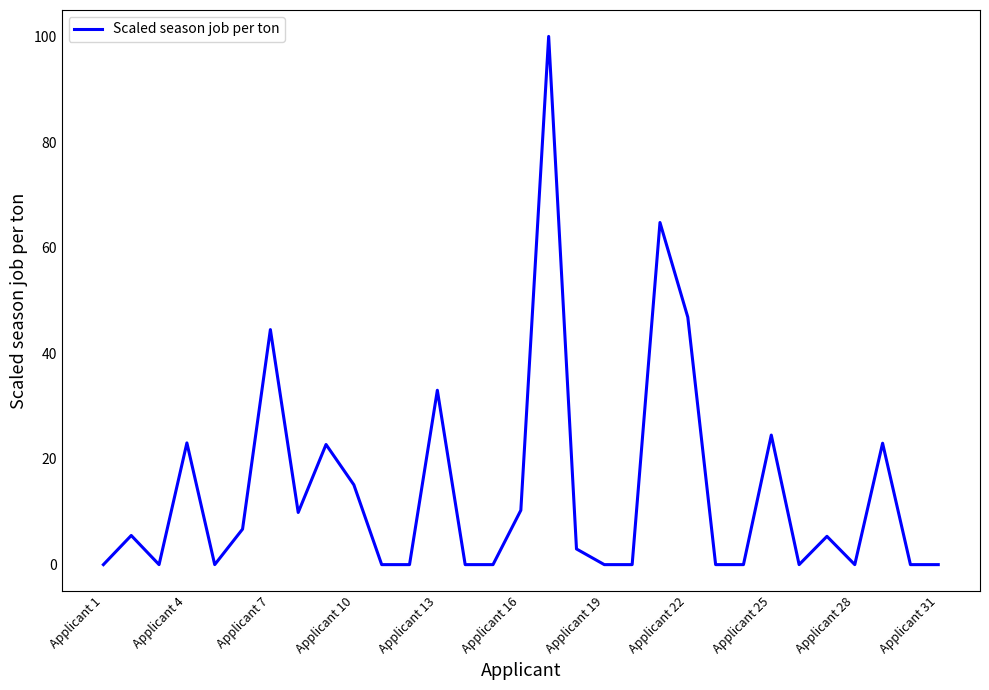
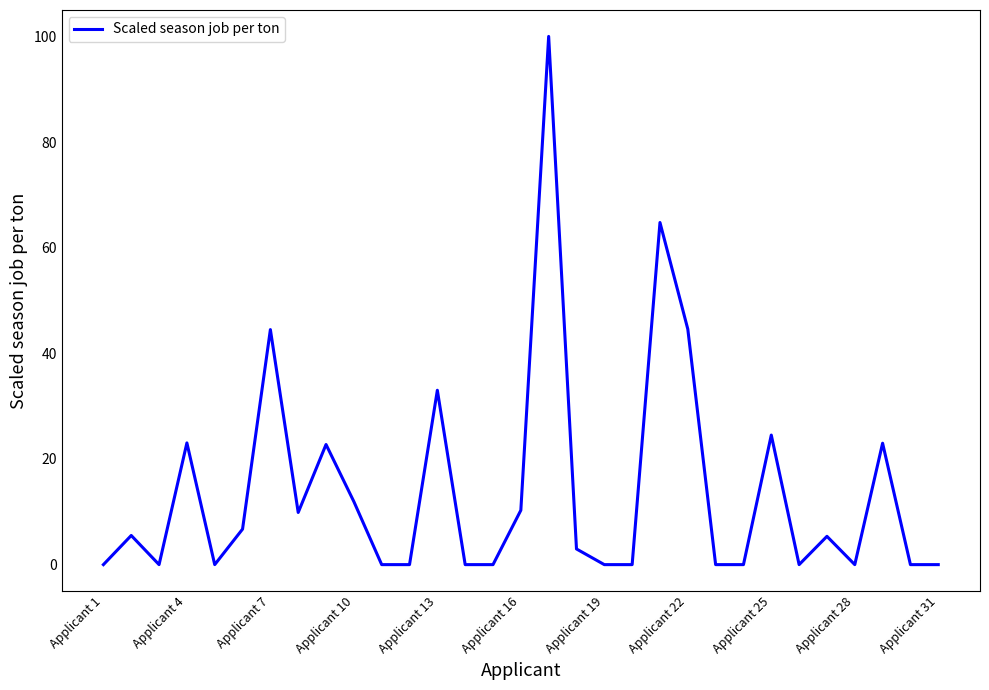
  {
    "Applicant 1": 0,
    "Applicant 4": 23,
    "Applicant 7": 44,
-   "Applicant 10": 15,
+   "Applicant 10": 12,
    "Applicant 13": 33,
    "Applicant 16": 10,
    "Applicant 19": 0,
-   "Applicant 22": 47,
+   "Applicant 22": 45,
    "Applicant 25": 25,
    "Applicant 28": 0,
    "Applicant 31": 0
  }
